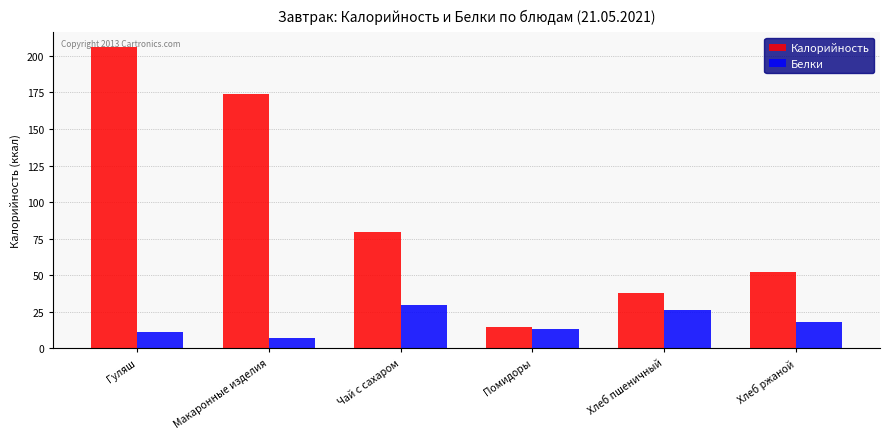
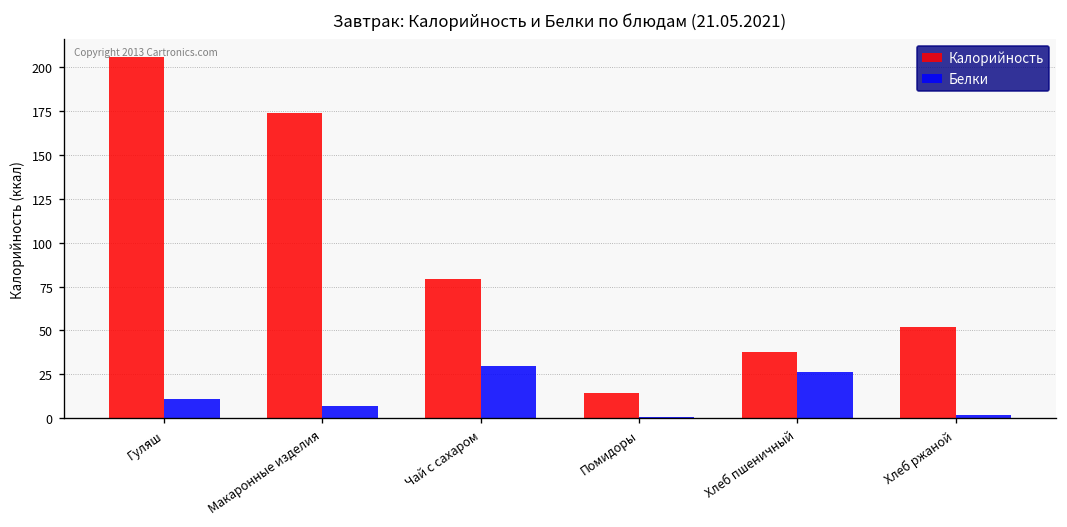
  {
    "Калорийность": {
      "Макаронные изделия": 174,
      "Чай с сахаром": 79,
      "Помидоры": 14,
      "Хлеб пшеничный": 38,
      "Хлеб ржаной": 52
    },
    "Белки": {
      "Гуляш": 11,
      "Макаронные изделия": 7,
      "Чай с сахаром": 30,
-     "Помидоры": 13,
+     "Помидоры": 1,
      "Хлеб пшеничный": 26,
-     "Хлеб ржаной": 18
+     "Хлеб ржаной": 2
    }
  }
